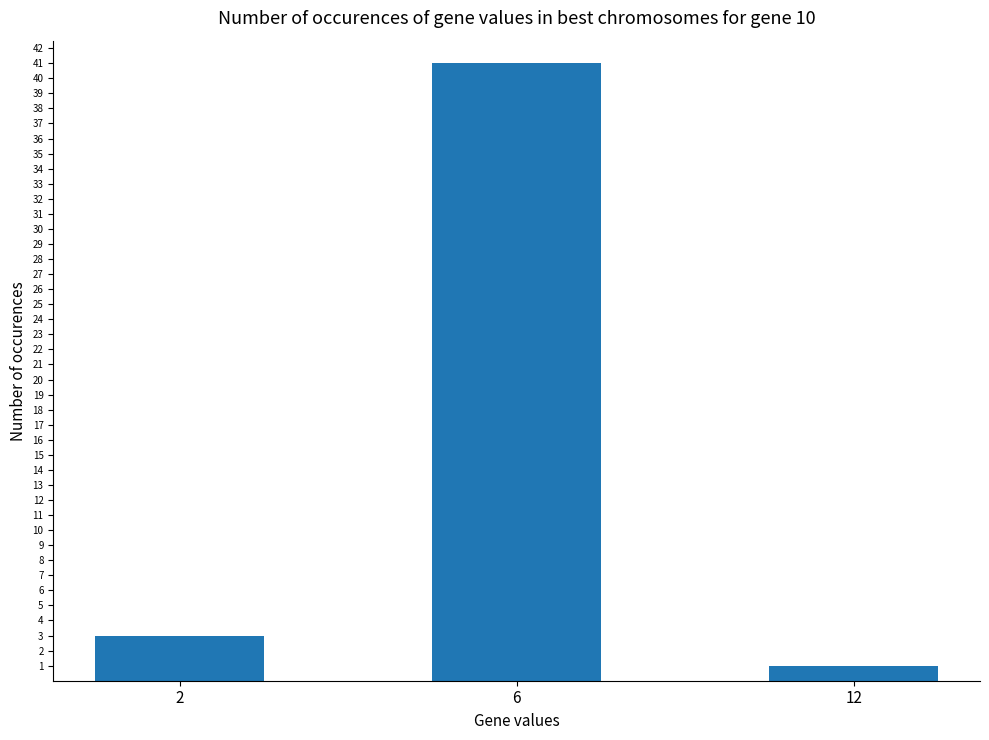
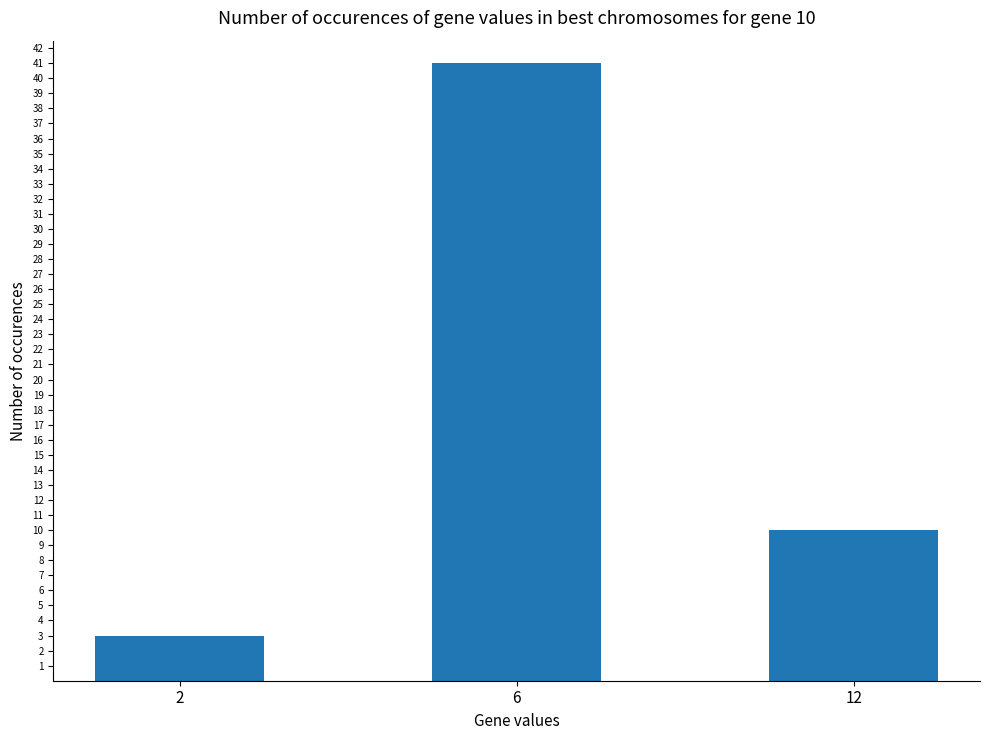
  {
    "2": 3,
    "6": 41,
-   "12": 1
+   "12": 10
  }
